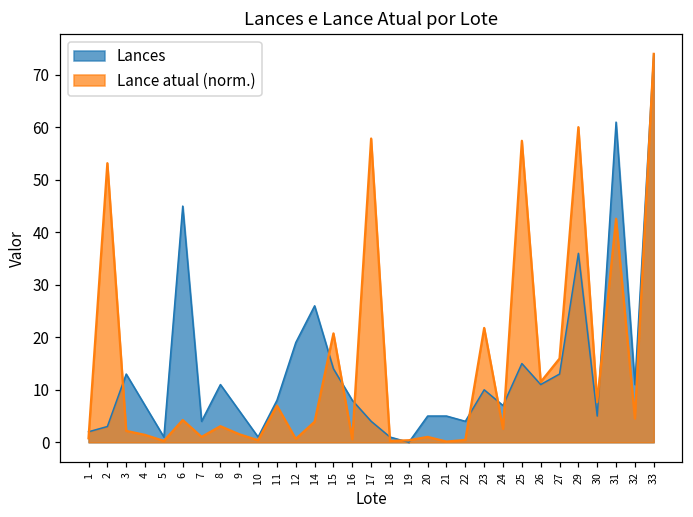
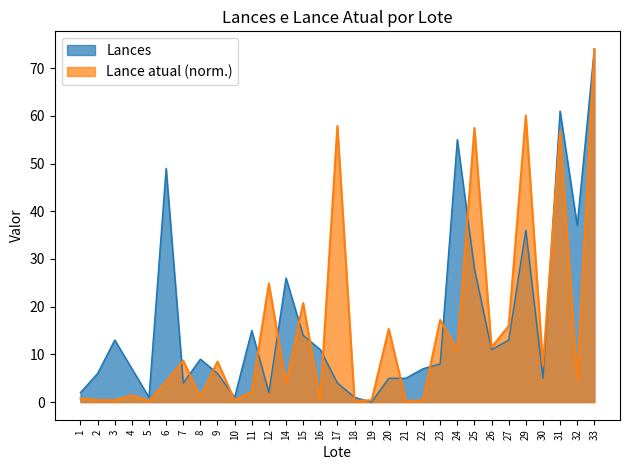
  {
    "Lances": {
      "1": 2,
-     "2": 3,
+     "2": 6,
      "3": 13,
      "4": 7,
      "5": 1,
-     "6": 45,
+     "6": 49,
      "7": 4,
-     "8": 11,
+     "8": 9,
      "9": 6,
      "10": 1,
-     "11": 8,
-     "12": 19,
+     "11": 15,
+     "12": 2,
      "14": 26,
      "15": 14,
-     "16": 8,
+     "16": 11,
      "17": 4,
      "18": 1,
      "20": 5,
      "21": 5,
-     "22": 4,
-     "23": 10,
-     "24": 7,
-     "25": 15,
+     "22": 7,
+     "23": 8,
+     "24": 55,
+     "25": 28,
      "27": 13,
      "29": 36,
      "30": 5,
      "31": 61,
-     "32": 11
+     "32": 37
    },
    "Lance atual (norm.)": {
      "1": 1,
-     "2": 53,
-     "3": 2,
+     "2": 0,
+     "3": 0,
      "4": 1,
      "5": 0,
      "6": 4,
-     "7": 1,
-     "8": 3,
-     "9": 2,
+     "7": 9,
+     "8": 1,
+     "9": 8,
      "10": 0,
-     "11": 7,
-     "12": 1,
+     "11": 2,
+     "12": 25,
      "14": 4,
      "15": 21,
      "16": 1,
      "17": 58,
      "18": 0,
-     "20": 1,
+     "20": 15,
      "21": 0,
      "22": 0,
-     "23": 22,
-     "24": 3,
+     "23": 17,
+     "24": 11,
      "25": 57,
      "27": 16,
      "29": 60,
      "30": 8,
-     "31": 43,
+     "31": 57,
      "32": 5
    }
  }
